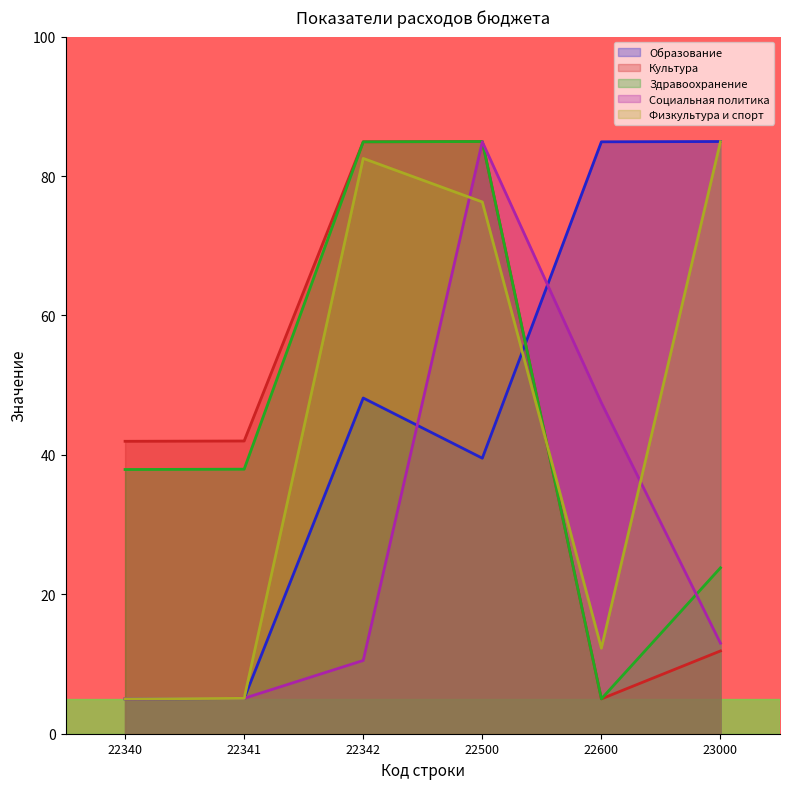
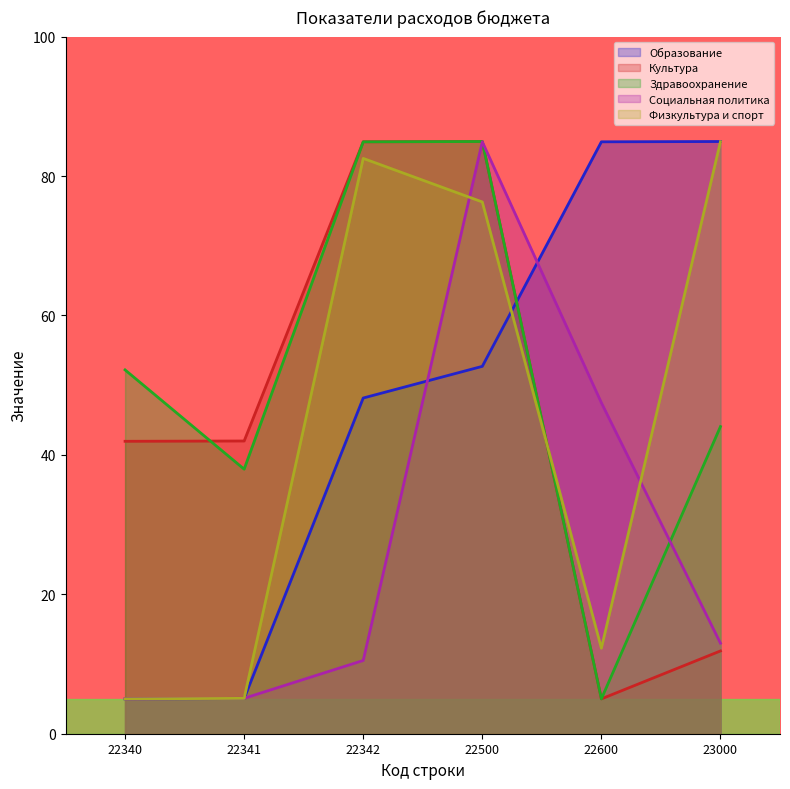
  {
    "Образование": {
      "22342": 48,
-     "22500": 40,
+     "22500": 53,
      "22600": 85
    },
    "Культура": {
      "22340": 42,
      "22341": 42,
      "23000": 12
    },
    "Здравоохранение": {
-     "22340": 38,
+     "22340": 52,
      "22341": 38,
-     "23000": 24
+     "23000": 44
    },
    "Социальная политика": {
      "22342": 11,
      "22600": 47,
      "23000": 13
    },
    "Физкультура и спорт": {
      "22342": 83,
      "22500": 76,
      "22600": 12
    }
  }
